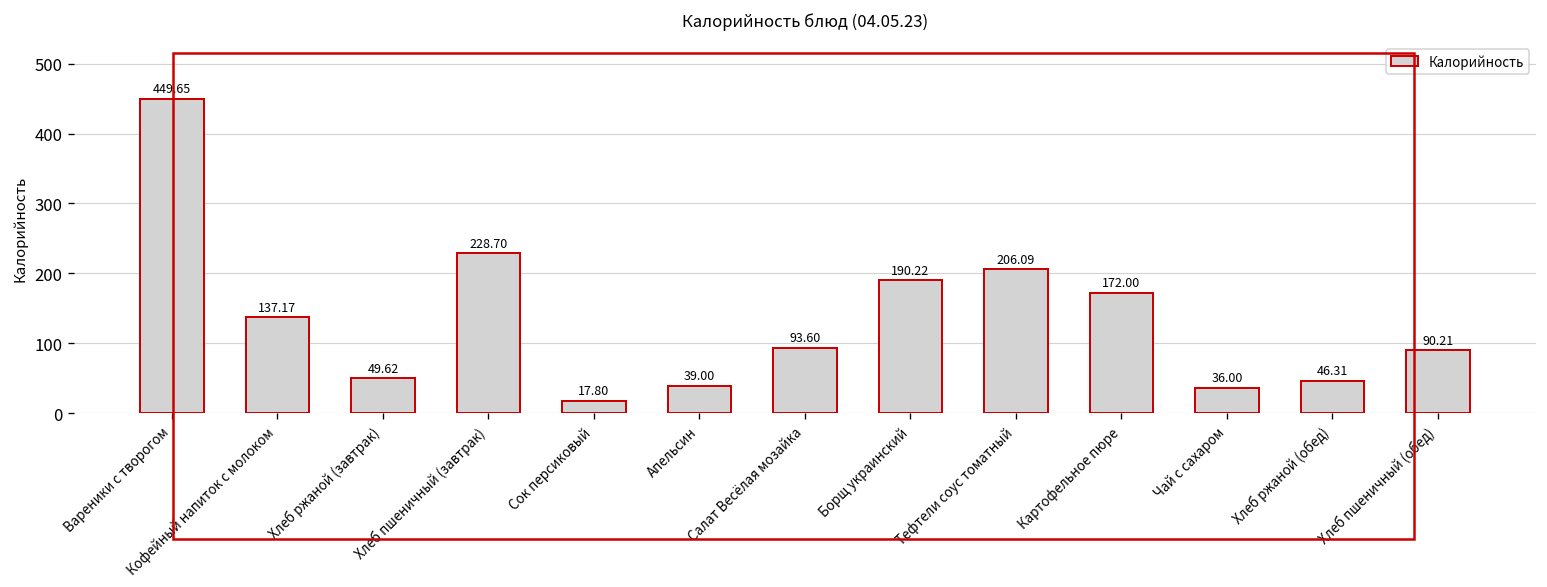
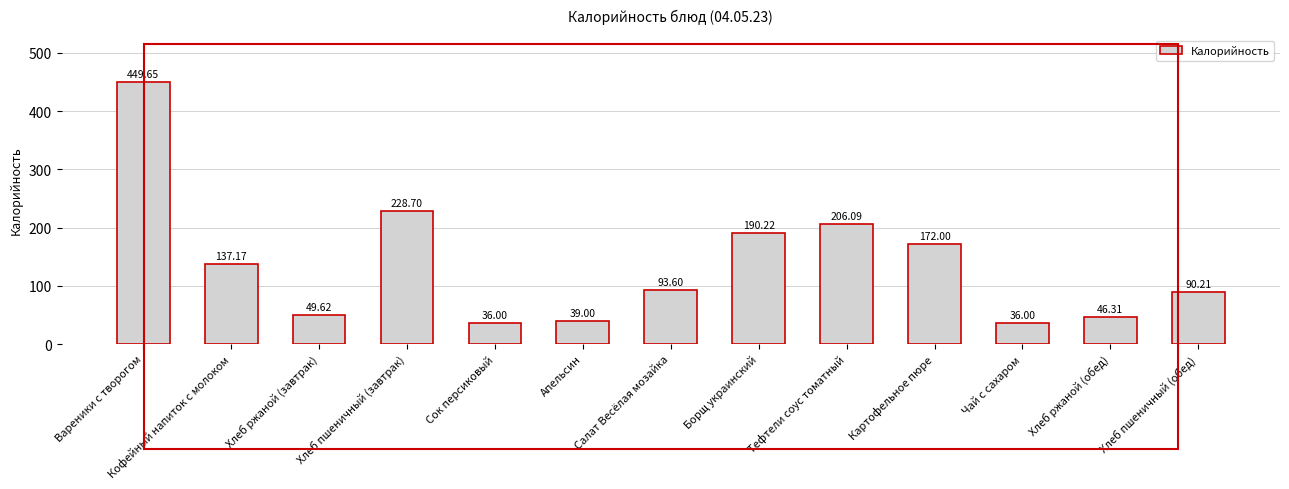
  {
    "Вареники с творогом": 449.65,
    "Кофейный напиток с молоком": 137.17,
    "Хлеб ржаной (завтрак)": 49.62,
    "Хлеб пшеничный (завтрак)": 228.70,
-   "Сок персиковый": 17.80,
+   "Сок персиковый": 36.00,
    "Апельсин": 39.00,
    "Салат Весёлая мозайка": 93.60,
    "Борщ украинский": 190.22,
    "Тефтели соус томатный": 206.09,
    "Картофельное пюре": 172.00,
    "Чай с сахаром": 36.00,
    "Хлеб ржаной (обед)": 46.31,
    "Хлеб пшеничный (обед)": 90.21
  }
